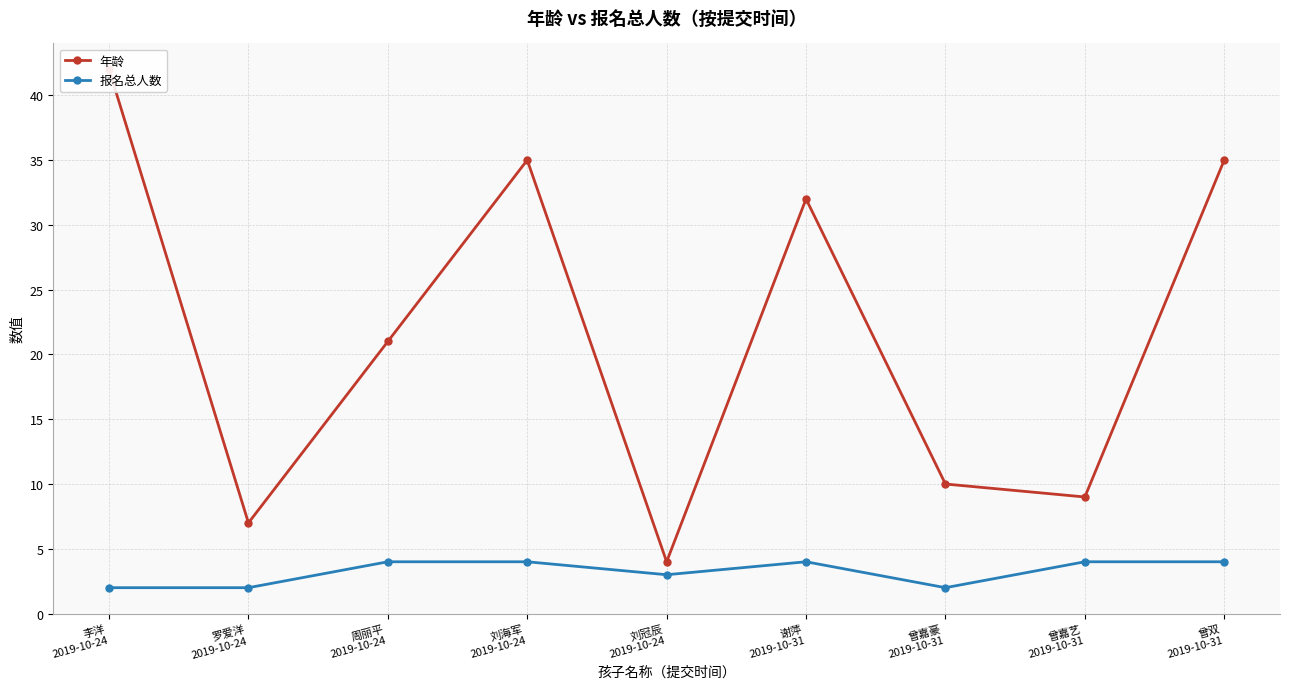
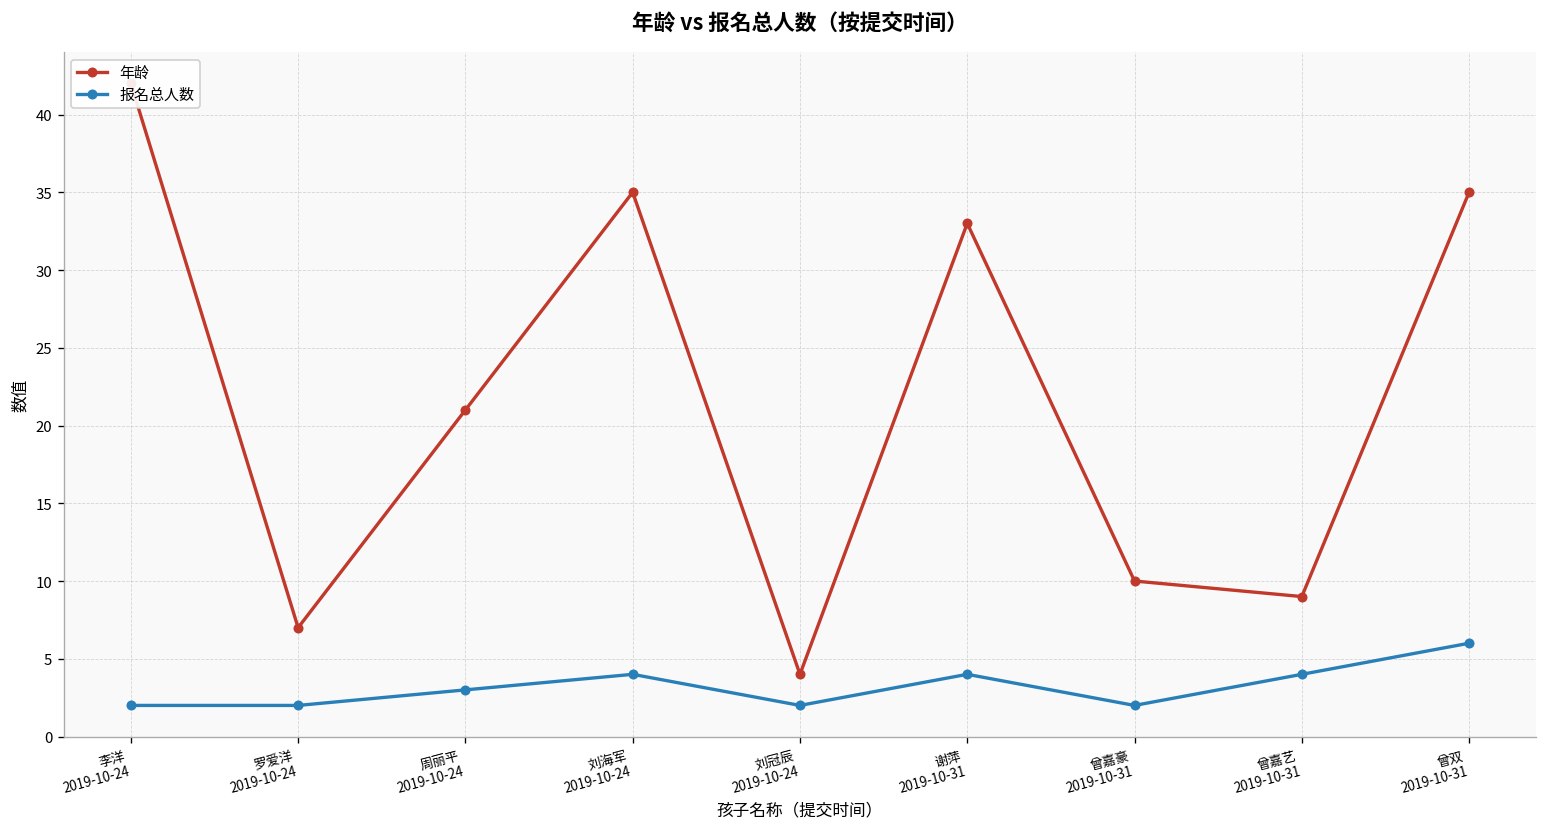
  {
    "年龄": {
      "罗爱洋 2019-10-24": 7,
      "周丽平 2019-10-24": 21,
      "刘海军 2019-10-24": 35,
      "刘冠辰 2019-10-24": 4,
-     "谢萍 2019-10-31": 32,
+     "谢萍 2019-10-31": 33,
      "曾嘉豪 2019-10-31": 10,
      "曾嘉艺 2019-10-31": 9,
      "曾双 2019-10-31": 35
    },
    "报名总人数": {
      "李洋 2019-10-24": 2,
      "罗爱洋 2019-10-24": 2,
-     "周丽平 2019-10-24": 4,
+     "周丽平 2019-10-24": 3,
      "刘海军 2019-10-24": 4,
-     "刘冠辰 2019-10-24": 3,
+     "刘冠辰 2019-10-24": 2,
      "谢萍 2019-10-31": 4,
      "曾嘉豪 2019-10-31": 2,
      "曾嘉艺 2019-10-31": 4,
-     "曾双 2019-10-31": 4
+     "曾双 2019-10-31": 6
    }
  }
